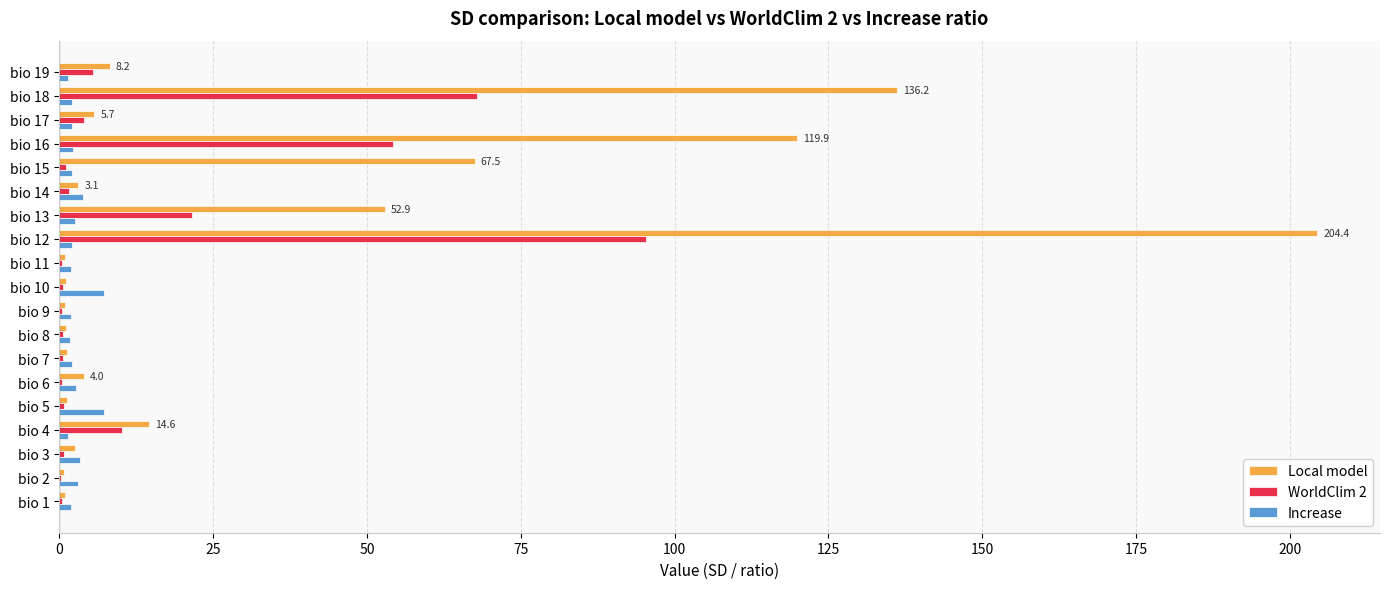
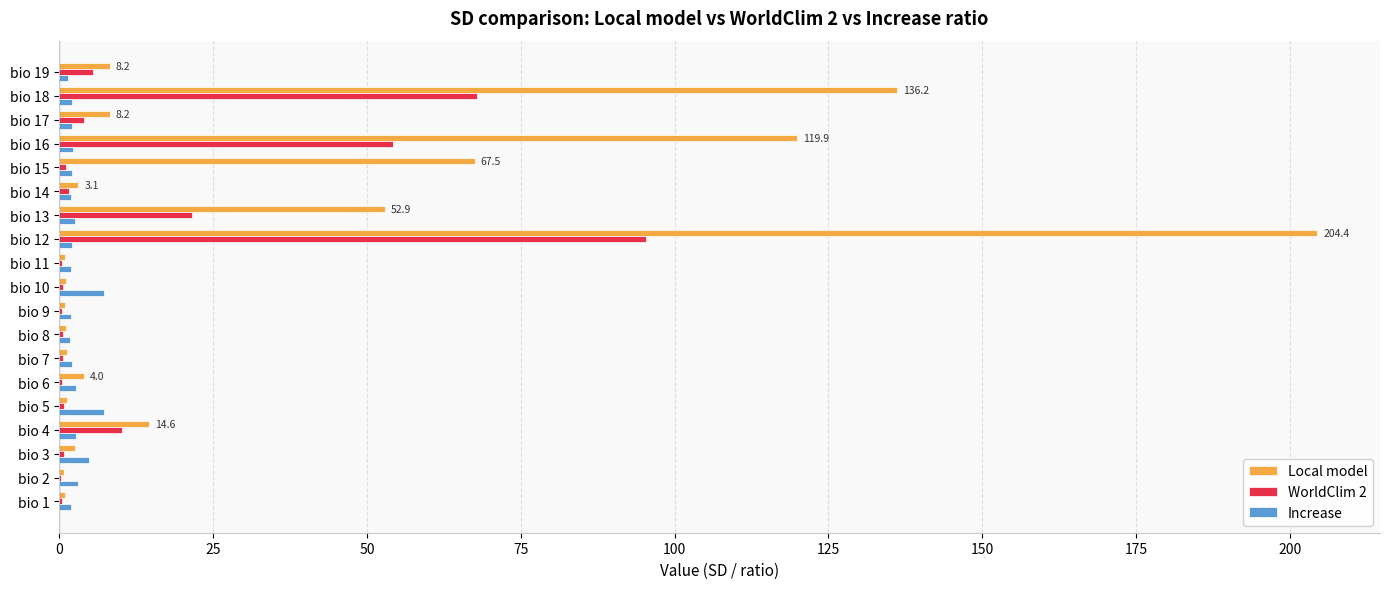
  {
    "Local model": {
      "bio 19": 8.2,
      "bio 18": 136.2,
-     "bio 17": 5.7,
+     "bio 17": 8.2,
      "bio 16": 119.9,
      "bio 15": 67.5,
      "bio 14": 3.1,
      "bio 13": 52.9,
      "bio 12": 204.4,
      "bio 6": 4.0,
      "bio 4": 14.6
    },
    "WorldClim 2": {
      "bio 19": 6,
      "bio 18": 68,
      "bio 17": 4,
      "bio 16": 54,
      "bio 15": 1,
      "bio 14": 2,
      "bio 13": 22,
      "bio 12": 95,
      "bio 11": 1,
      "bio 10": 1,
      "bio 9": 1,
      "bio 8": 1,
      "bio 7": 1,
      "bio 6": 1,
      "bio 5": 1,
      "bio 4": 10,
      "bio 3": 1,
      "bio 1": 1
    },
    "Increase": {
      "bio 19": 2,
      "bio 18": 2,
      "bio 17": 2,
      "bio 16": 2,
      "bio 15": 2,
-     "bio 14": 4,
+     "bio 14": 2,
      "bio 13": 3,
      "bio 12": 2,
      "bio 11": 2,
      "bio 10": 7,
      "bio 9": 2,
      "bio 8": 2,
      "bio 7": 2,
      "bio 6": 3,
      "bio 5": 7,
-     "bio 4": 1,
-     "bio 3": 3,
+     "bio 4": 3,
+     "bio 3": 5,
      "bio 2": 3,
      "bio 1": 2
    }
  }
